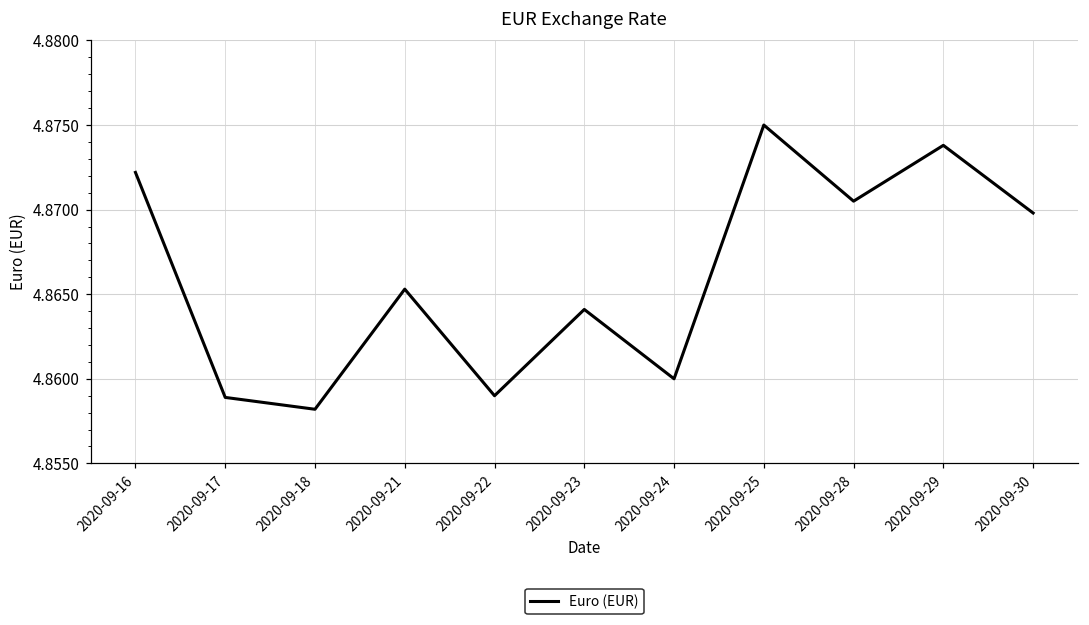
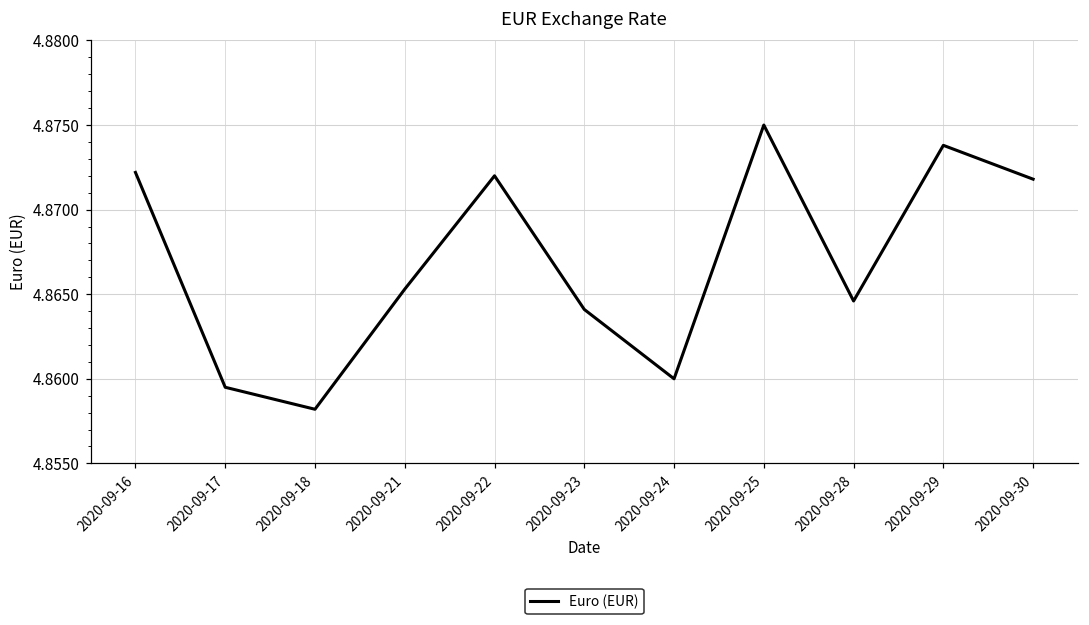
  {
    "2020-09-16": 4.8722,
-   "2020-09-17": 4.8589,
+   "2020-09-17": 4.8595,
    "2020-09-18": 4.8582,
    "2020-09-21": 4.8653,
-   "2020-09-22": 4.859,
+   "2020-09-22": 4.872,
    "2020-09-23": 4.8641,
    "2020-09-24": 4.8600,
    "2020-09-25": 4.8750,
-   "2020-09-28": 4.8705,
+   "2020-09-28": 4.8646,
    "2020-09-29": 4.8738,
-   "2020-09-30": 4.8698
+   "2020-09-30": 4.8718
  }
